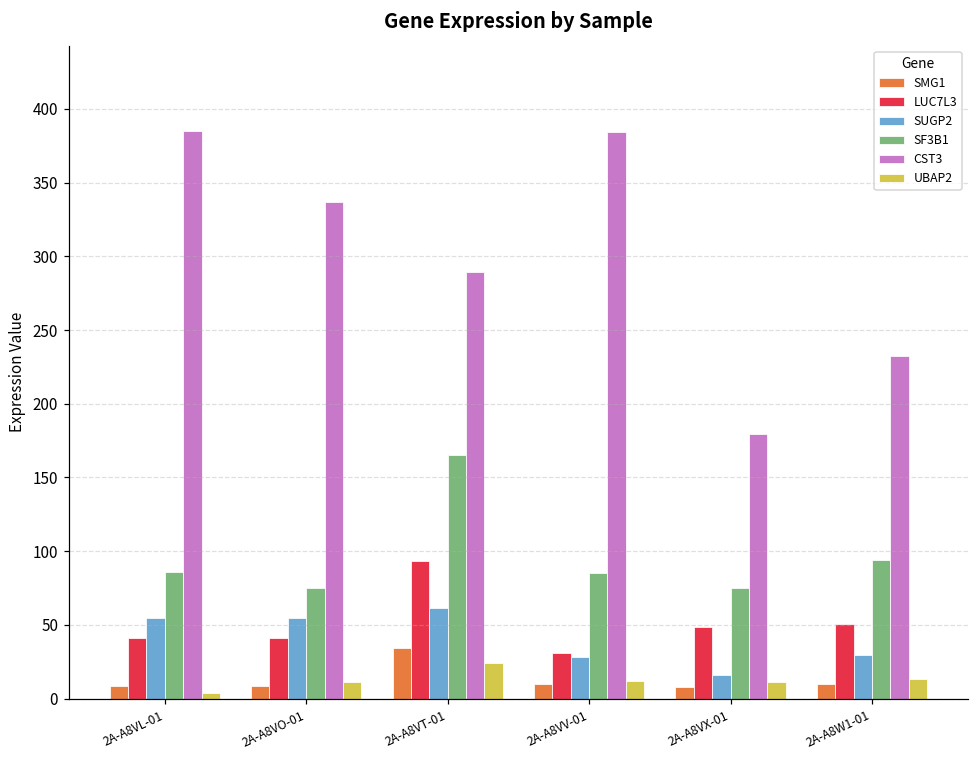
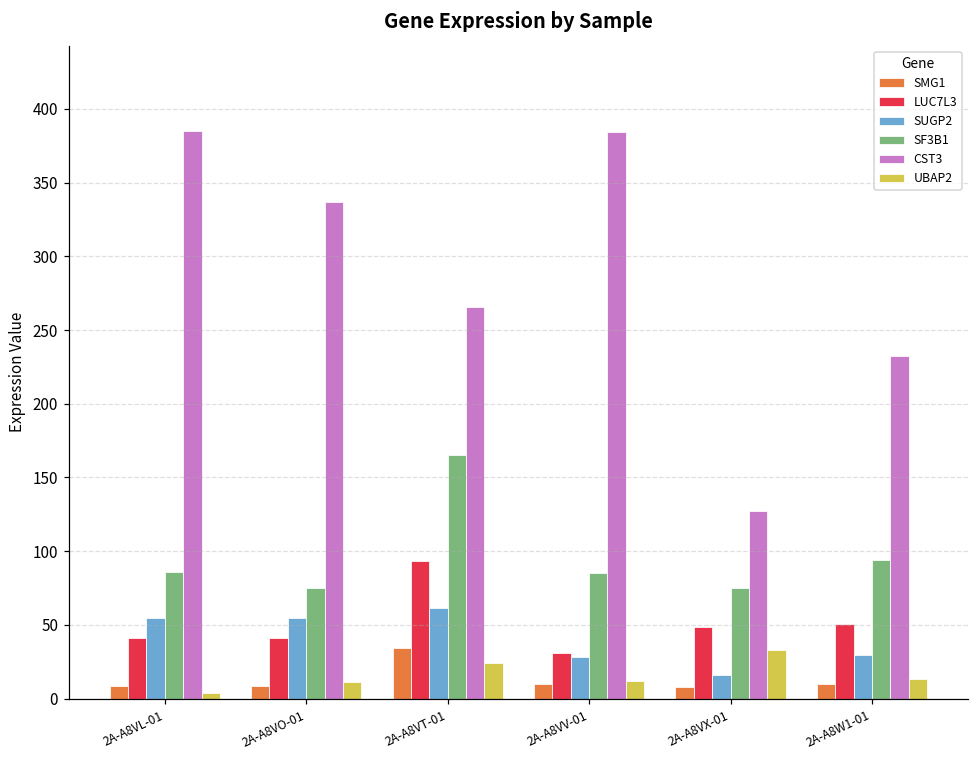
  {
    "SMG1": {
      "2A-A8VL-01": 8,
      "2A-A8VO-01": 8,
      "2A-A8VT-01": 34,
      "2A-A8VV-01": 10,
      "2A-A8VX-01": 8,
      "2A-A8W1-01": 10
    },
    "LUC7L3": {
      "2A-A8VL-01": 41,
      "2A-A8VO-01": 41,
      "2A-A8VT-01": 93,
      "2A-A8VV-01": 31,
      "2A-A8VX-01": 48,
      "2A-A8W1-01": 51
    },
    "SUGP2": {
      "2A-A8VL-01": 55,
      "2A-A8VO-01": 55,
      "2A-A8VT-01": 61,
      "2A-A8VV-01": 28,
      "2A-A8VX-01": 16,
      "2A-A8W1-01": 30
    },
    "SF3B1": {
      "2A-A8VL-01": 86,
      "2A-A8VO-01": 75,
      "2A-A8VT-01": 166,
      "2A-A8VV-01": 85,
      "2A-A8VX-01": 75,
      "2A-A8W1-01": 94
    },
    "CST3": {
      "2A-A8VL-01": 385,
      "2A-A8VO-01": 337,
-     "2A-A8VT-01": 289,
+     "2A-A8VT-01": 265,
      "2A-A8VV-01": 384,
-     "2A-A8VX-01": 179,
+     "2A-A8VX-01": 127,
      "2A-A8W1-01": 232
    },
    "UBAP2": {
      "2A-A8VL-01": 4,
      "2A-A8VO-01": 11,
      "2A-A8VT-01": 24,
      "2A-A8VV-01": 12,
-     "2A-A8VX-01": 11,
+     "2A-A8VX-01": 33,
      "2A-A8W1-01": 13
    }
  }
